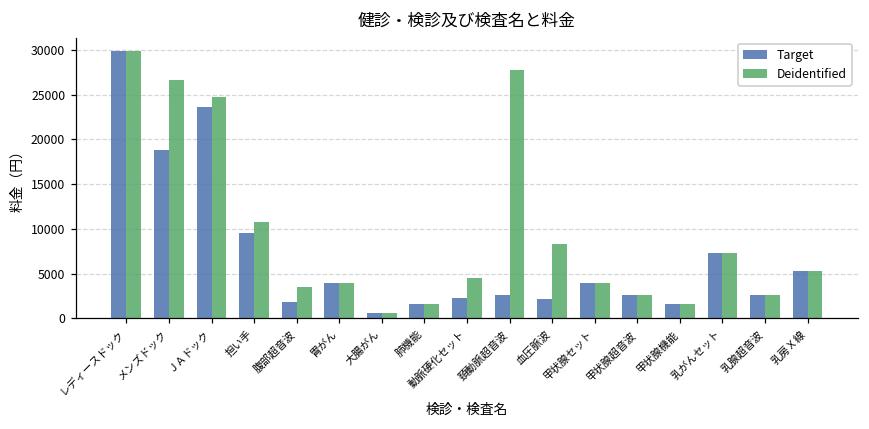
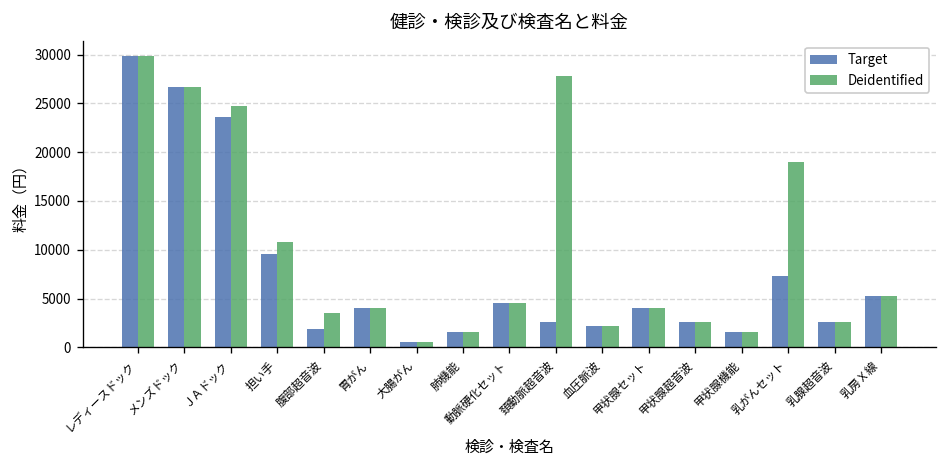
  {
    "Target": {
      "レディースドック": 30000,
-     "メンズドック": 19000,
+     "メンズドック": 27000,
      "ＪＡドック": 24000,
      "担い手": 10000,
      "腹部超音波": 2000,
      "胃がん": 4000,
      "大腸がん": 1000,
      "肺機能": 2000,
-     "動脈硬化セット": 2000,
+     "動脈硬化セット": 5000,
      "頚動脈超音波": 3000,
      "血圧脈波": 2000,
      "甲状腺セット": 4000,
      "甲状腺超音波": 3000,
      "甲状腺機能": 2000,
      "乳がんセット": 7000,
      "乳腺超音波": 3000,
      "乳房Ｘ線": 5000
    },
    "Deidentified": {
      "レディースドック": 30000,
      "メンズドック": 27000,
      "ＪＡドック": 25000,
      "担い手": 11000,
      "腹部超音波": 4000,
      "胃がん": 4000,
      "大腸がん": 1000,
      "肺機能": 2000,
      "動脈硬化セット": 5000,
      "頚動脈超音波": 28000,
-     "血圧脈波": 8000,
+     "血圧脈波": 2000,
      "甲状腺セット": 4000,
      "甲状腺超音波": 3000,
      "甲状腺機能": 2000,
-     "乳がんセット": 7000,
+     "乳がんセット": 19000,
      "乳腺超音波": 3000,
      "乳房Ｘ線": 5000
    }
  }
